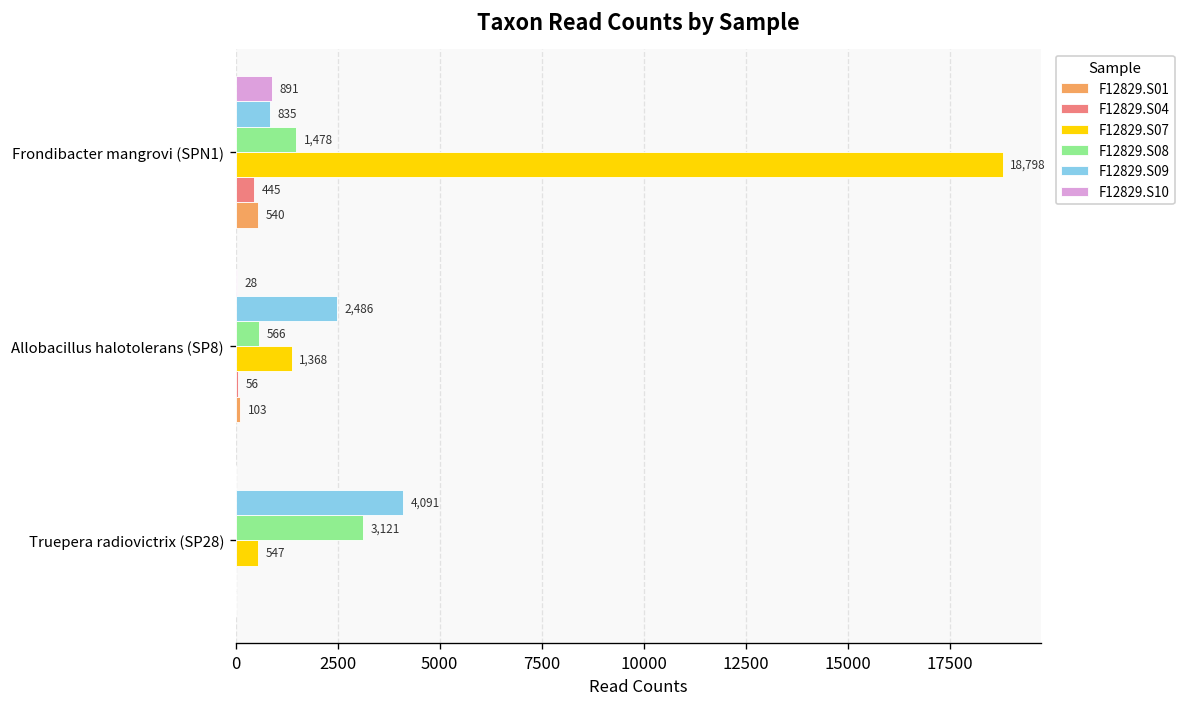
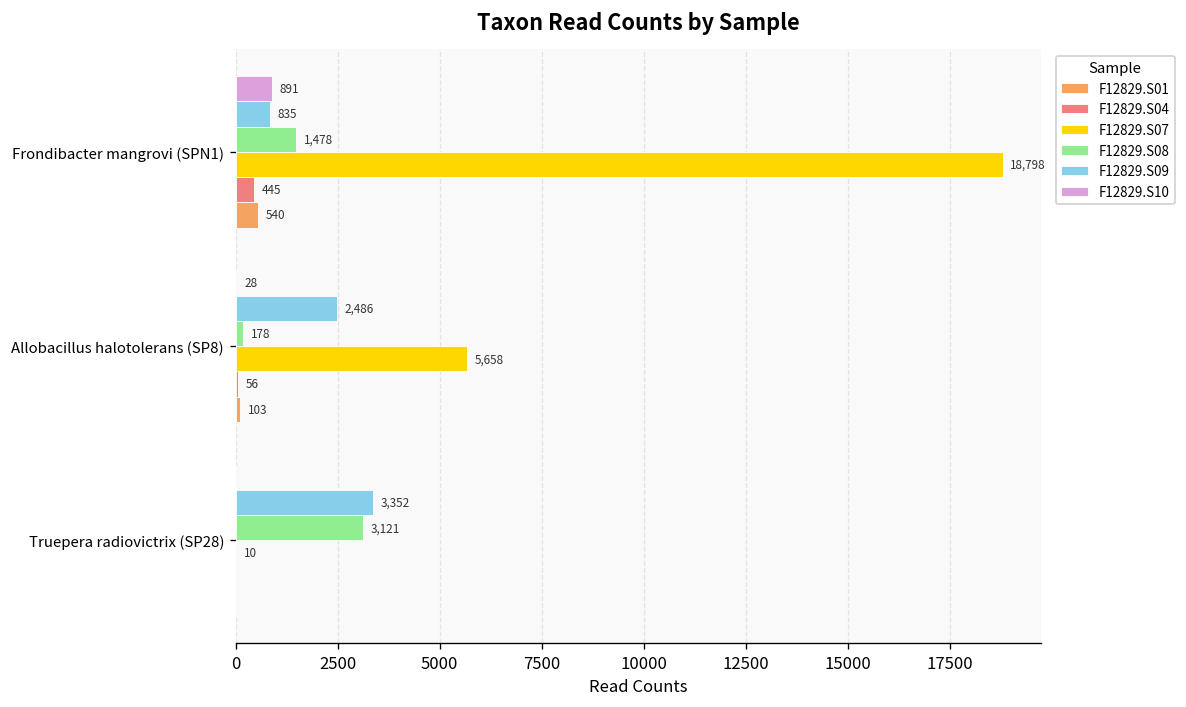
  {
    "F12829.S07": {
      "Frondibacter mangrovi (SPN1)": "18,798",
-     "Allobacillus halotolerans (SP8)": "1,368",
-     "Truepera radiovictrix (SP28)": "547"
+     "Allobacillus halotolerans (SP8)": "5,658",
+     "Truepera radiovictrix (SP28)": "10"
    },
    "F12829.S08": {
      "Frondibacter mangrovi (SPN1)": "1,478",
-     "Allobacillus halotolerans (SP8)": "566",
+     "Allobacillus halotolerans (SP8)": "178",
      "Truepera radiovictrix (SP28)": "3,121"
    },
    "F12829.S09": {
      "Frondibacter mangrovi (SPN1)": "835",
      "Allobacillus halotolerans (SP8)": "2,486",
-     "Truepera radiovictrix (SP28)": "4,091"
+     "Truepera radiovictrix (SP28)": "3,352"
    },
    "F12829.S10": {
      "Frondibacter mangrovi (SPN1)": "891",
      "Allobacillus halotolerans (SP8)": "28"
    }
  }
